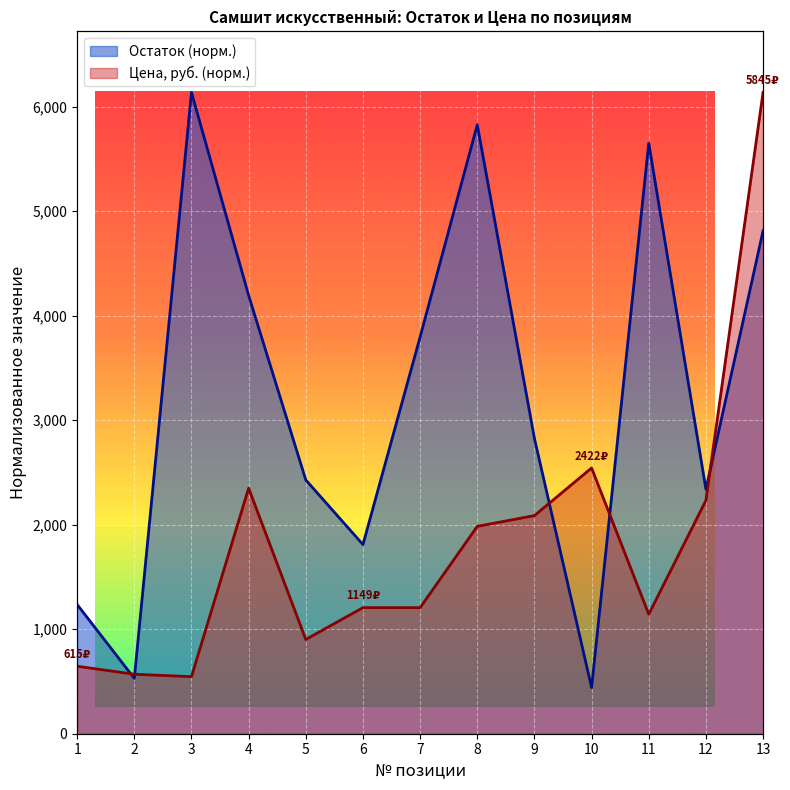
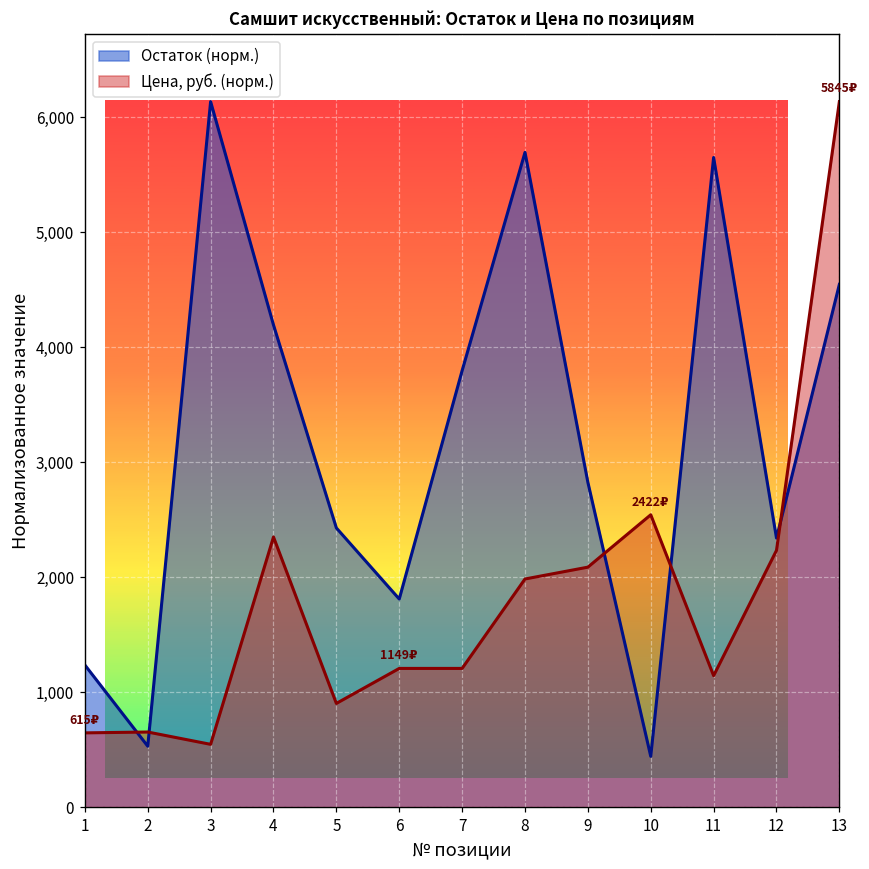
  {
    "Остаток (норм.)": {
      "1": "1,240",
      "2": "530",
      "3": "6,140",
      "4": "4,190",
      "5": "2,430",
      "6": "1,810",
      "7": "3,800",
-     "8": "5,830",
+     "8": "5,700",
      "9": "2,830",
      "10": "440",
      "11": "5,650",
      "12": "2,340",
-     "13": "4,810"
+     "13": "4,550"
    },
    "Цена, руб. (норм.)": {
-     "2": "570",
+     "2": "650",
      "3": "550",
      "4": "2,350",
      "5": "900",
      "7": "1,210",
      "8": "1,980",
      "9": "2,090",
      "11": "1,140",
      "12": "2,230"
    }
  }
